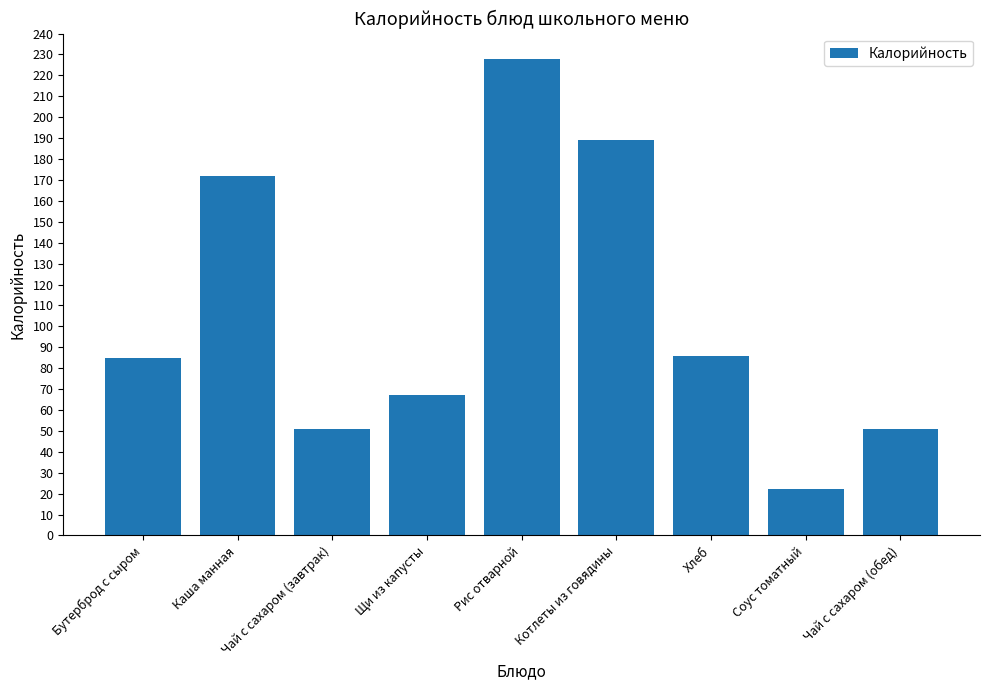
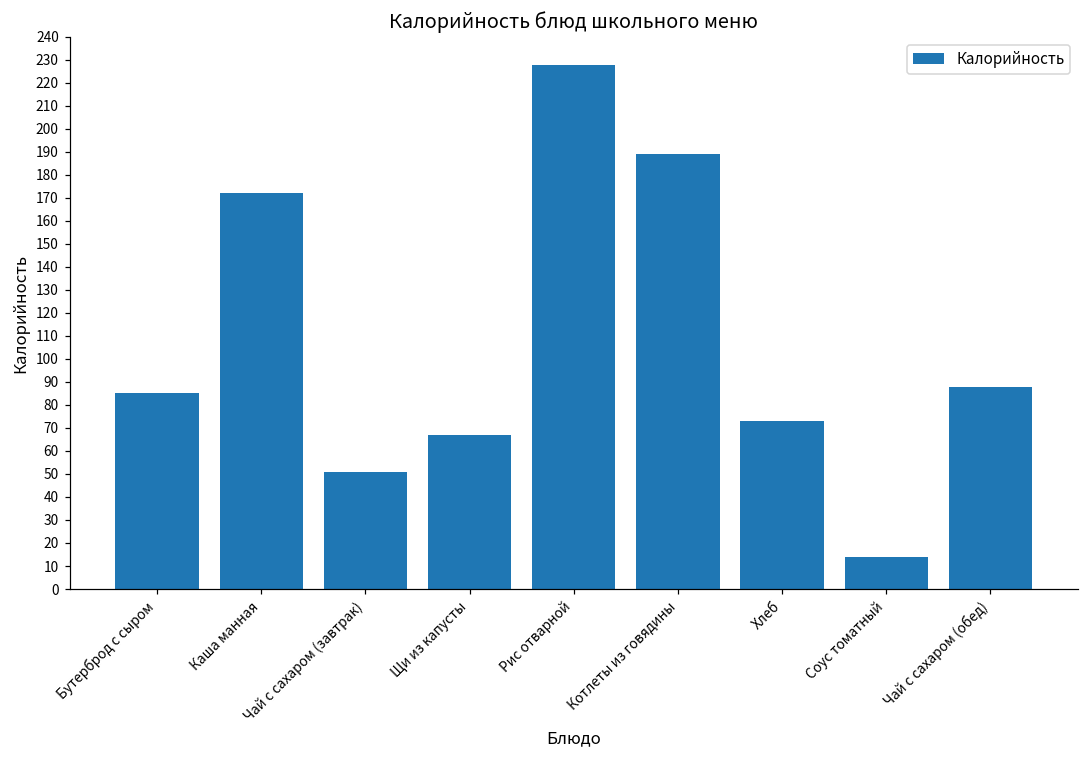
  {
    "Бутерброд с сыром": 85,
    "Каша манная": 172,
    "Чай с сахаром (завтрак)": 51,
    "Щи из капусты": 67,
    "Рис отварной": 228,
    "Котлеты из говядины": 189,
-   "Хлеб": 86,
-   "Соус томатный": 22,
-   "Чай с сахаром (обед)": 51
+   "Хлеб": 73,
+   "Соус томатный": 14,
+   "Чай с сахаром (обед)": 88
  }
